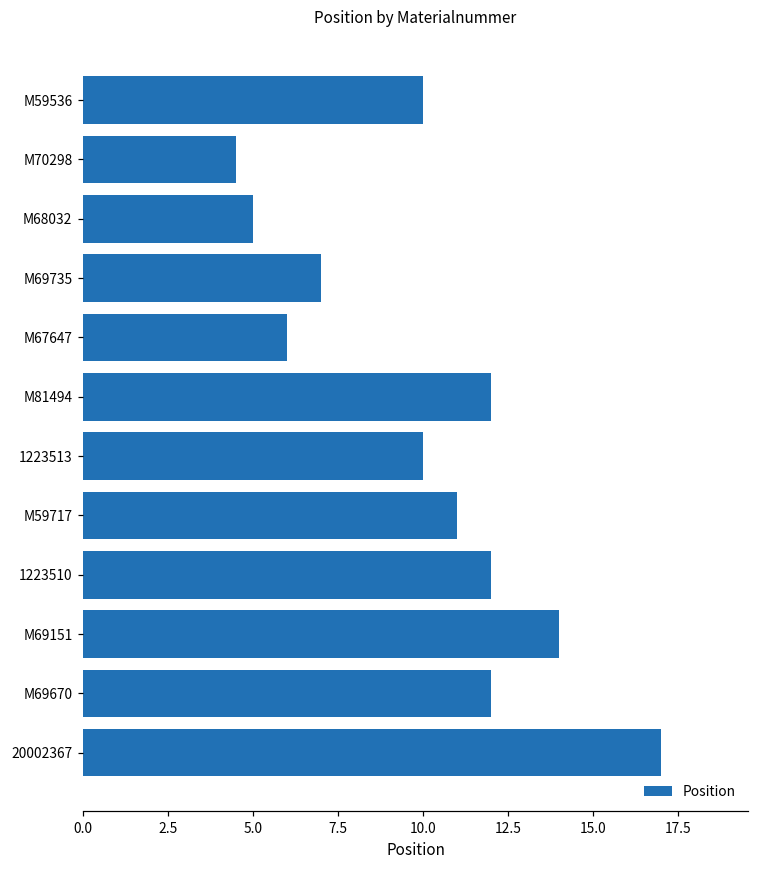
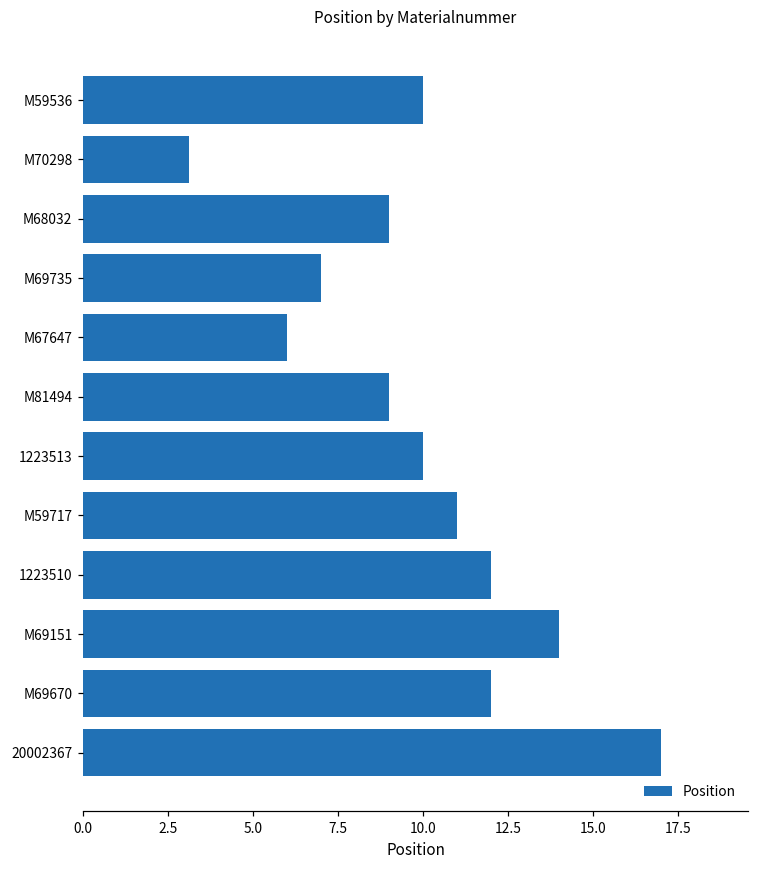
  {
    "M59536": 10.0,
-   "M70298": 4.5,
-   "M68032": 5,
+   "M70298": 3.1,
+   "M68032": 9,
    "M69735": 7.0,
    "M67647": 6.0,
-   "M81494": 12,
+   "M81494": 9,
    "1223513": 10.0,
    "M59717": 11.0,
    "1223510": 12.0,
    "M69151": 14.0,
    "M69670": 12.0,
    "20002367": 17.0
  }
